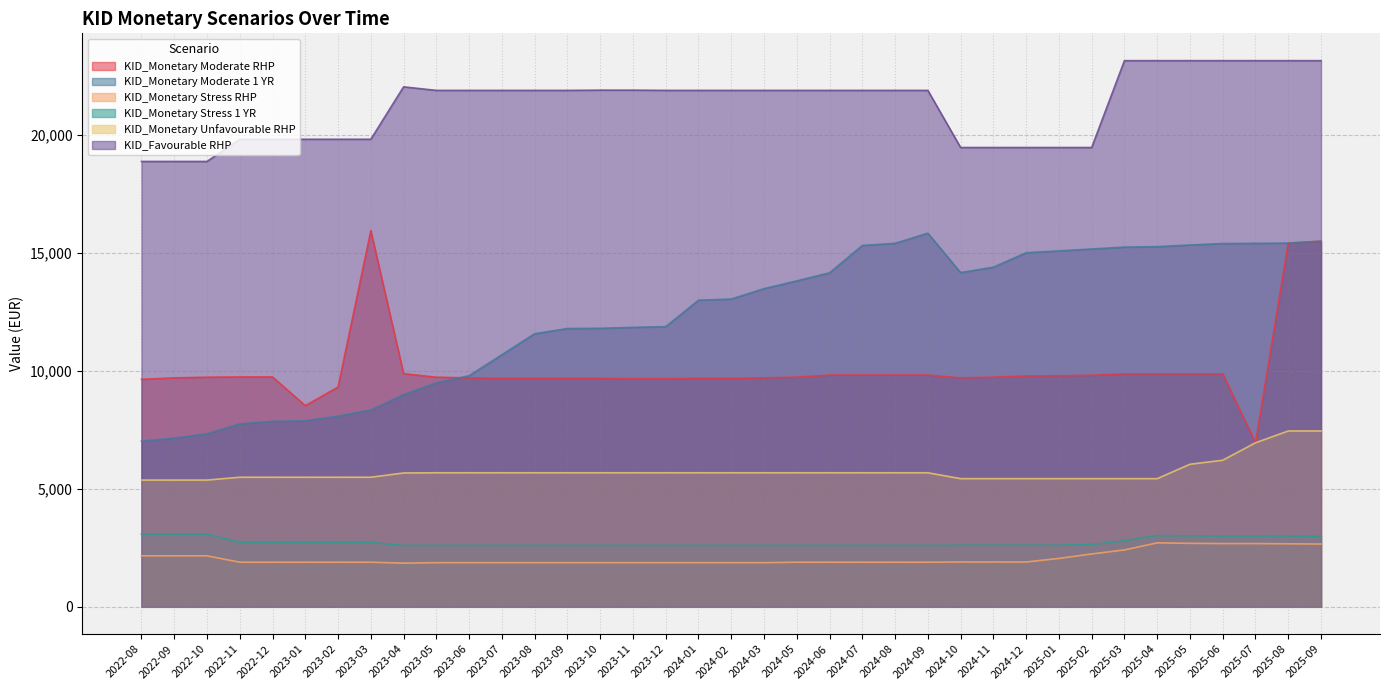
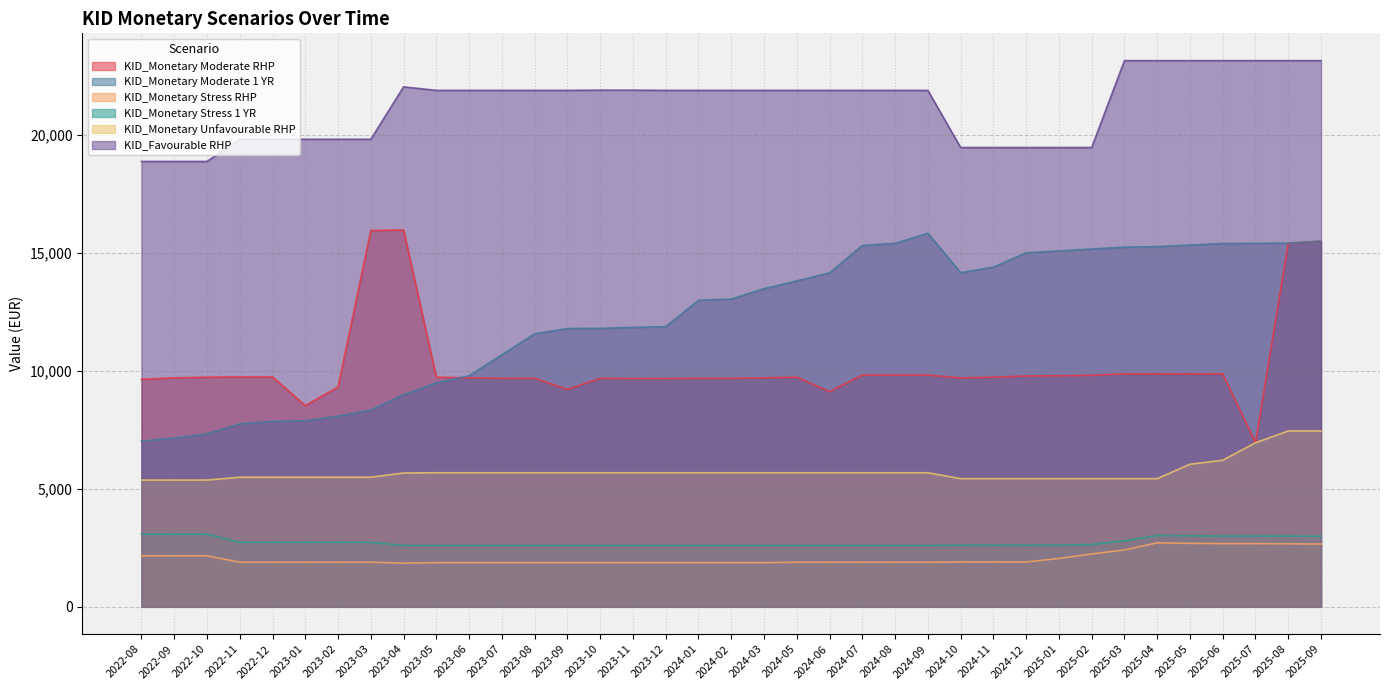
  {
    "KID_Monetary Moderate RHP": {
      "2022-08": "9,600",
      "2022-09": "9,700",
      "2022-10": "9,700",
      "2022-11": "9,700",
      "2022-12": "9,700",
      "2023-01": "8,500",
      "2023-02": "9,300",
      "2023-03": "15,900",
-     "2023-04": "9,900",
+     "2023-04": "16,000",
      "2023-05": "9,700",
      "2023-07": "9,700",
      "2023-08": "9,700",
-     "2023-09": "9,700",
+     "2023-09": "9,200",
      "2023-10": "9,700",
      "2023-11": "9,700",
      "2023-12": "9,700",
      "2024-01": "9,700",
      "2024-02": "9,700",
      "2024-03": "9,700",
      "2024-05": "9,700",
-     "2024-06": "9,800",
+     "2024-06": "9,100",
      "2024-07": "9,800",
      "2024-08": "9,800",
      "2024-09": "9,800",
      "2024-10": "9,700",
      "2024-11": "9,700",
      "2024-12": "9,800",
      "2025-01": "9,800",
      "2025-02": "9,800",
      "2025-03": "9,900",
      "2025-04": "9,900",
      "2025-05": "9,900",
      "2025-06": "9,900"
    }
  }
